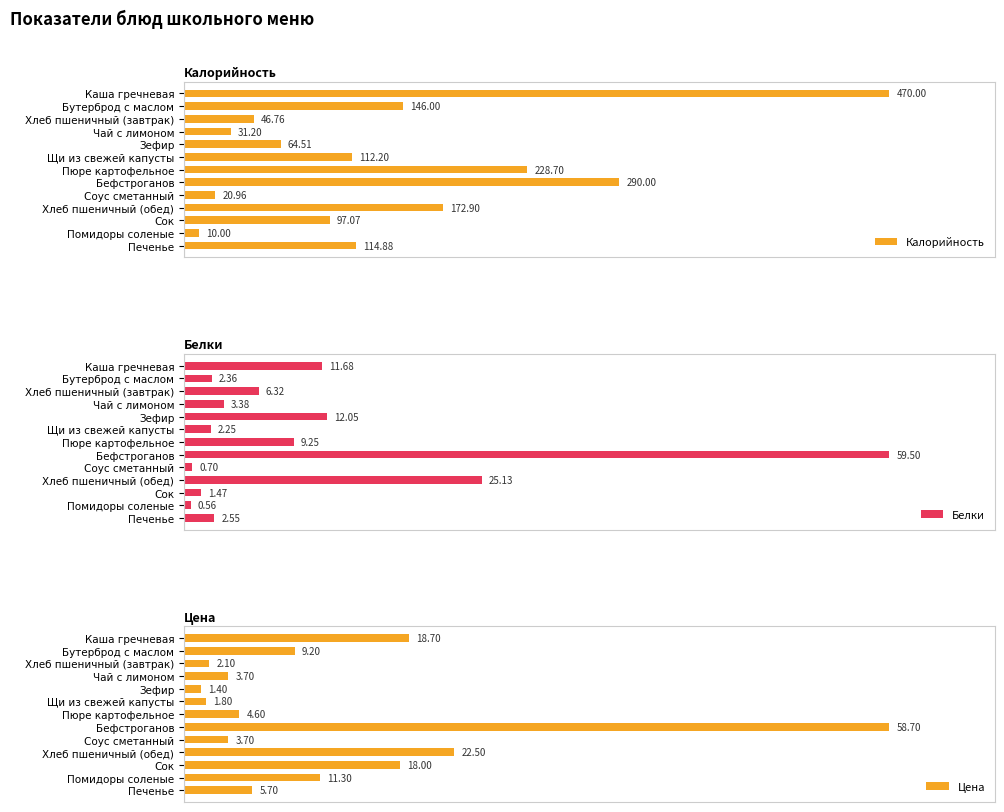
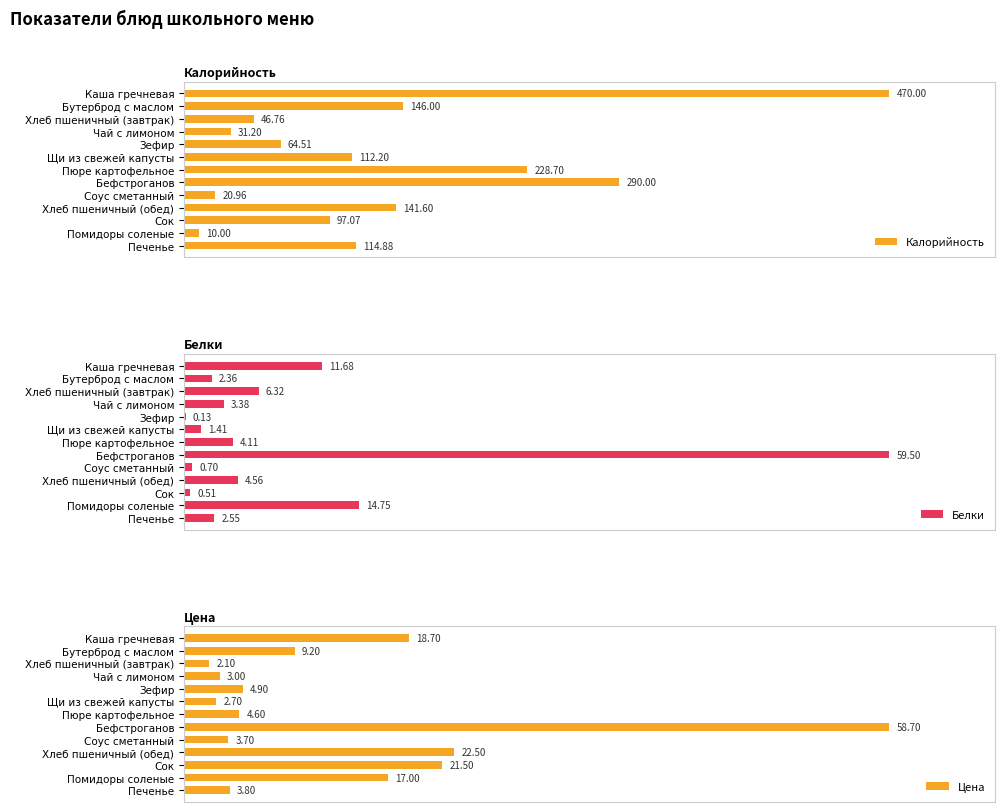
  {
    "Калорийность": {
      "Каша гречневая": 470.00,
      "Бутерброд с маслом": 146.00,
      "Хлеб пшеничный (завтрак)": 46.76,
      "Чай с лимоном": 31.20,
      "Зефир": 64.51,
      "Щи из свежей капусты": 112.20,
      "Пюре картофельное": 228.70,
      "Бефстроганов": 290.00,
      "Соус сметанный": 20.96,
-     "Хлеб пшеничный (обед)": 172.90,
+     "Хлеб пшеничный (обед)": 141.60,
      "Сок": 97.07,
      "Помидоры соленые": 10.00,
      "Печенье": 114.88
    },
    "Белки": {
      "Каша гречневая": 11.68,
      "Бутерброд с маслом": 2.36,
      "Хлеб пшеничный (завтрак)": 6.32,
      "Чай с лимоном": 3.38,
-     "Зефир": 12.05,
-     "Щи из свежей капусты": 2.25,
-     "Пюре картофельное": 9.25,
+     "Зефир": 0.13,
+     "Щи из свежей капусты": 1.41,
+     "Пюре картофельное": 4.11,
      "Бефстроганов": 59.50,
      "Соус сметанный": 0.70,
-     "Хлеб пшеничный (обед)": 25.13,
-     "Сок": 1.47,
-     "Помидоры соленые": 0.56,
+     "Хлеб пшеничный (обед)": 4.56,
+     "Сок": 0.51,
+     "Помидоры соленые": 14.75,
      "Печенье": 2.55
    },
    "Цена": {
      "Каша гречневая": 18.70,
      "Бутерброд с маслом": 9.20,
      "Хлеб пшеничный (завтрак)": 2.10,
-     "Чай с лимоном": 3.70,
-     "Зефир": 1.40,
-     "Щи из свежей капусты": 1.80,
+     "Чай с лимоном": 3.00,
+     "Зефир": 4.90,
+     "Щи из свежей капусты": 2.70,
      "Пюре картофельное": 4.60,
      "Бефстроганов": 58.70,
      "Соус сметанный": 3.70,
      "Хлеб пшеничный (обед)": 22.50,
-     "Сок": 18.00,
-     "Помидоры соленые": 11.30,
-     "Печенье": 5.70
+     "Сок": 21.50,
+     "Помидоры соленые": 17.00,
+     "Печенье": 3.80
    }
  }
